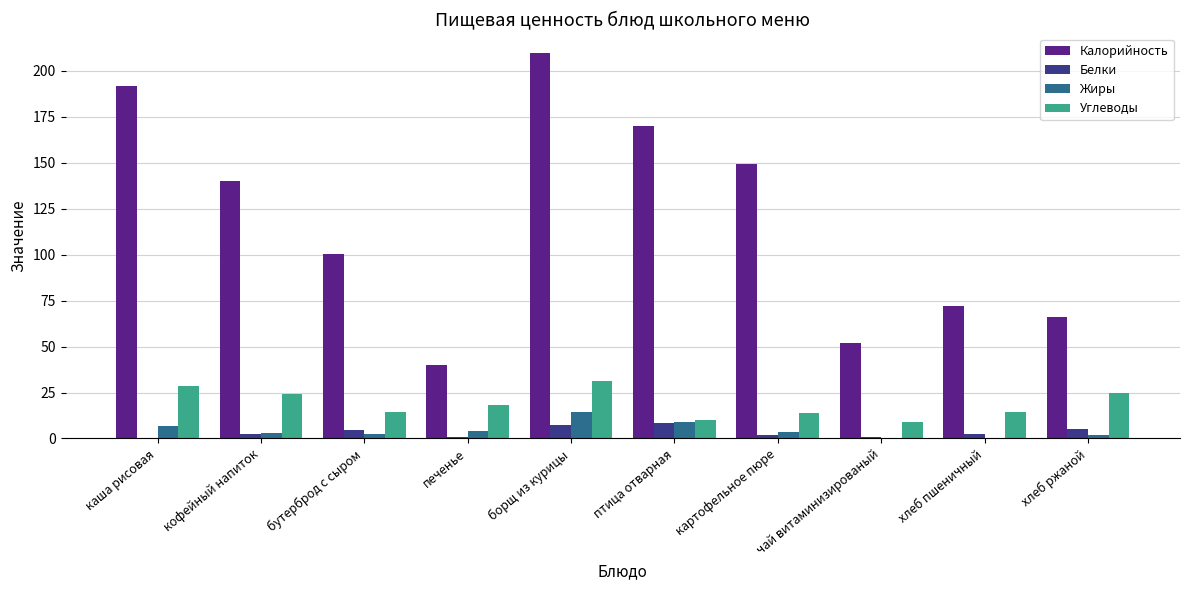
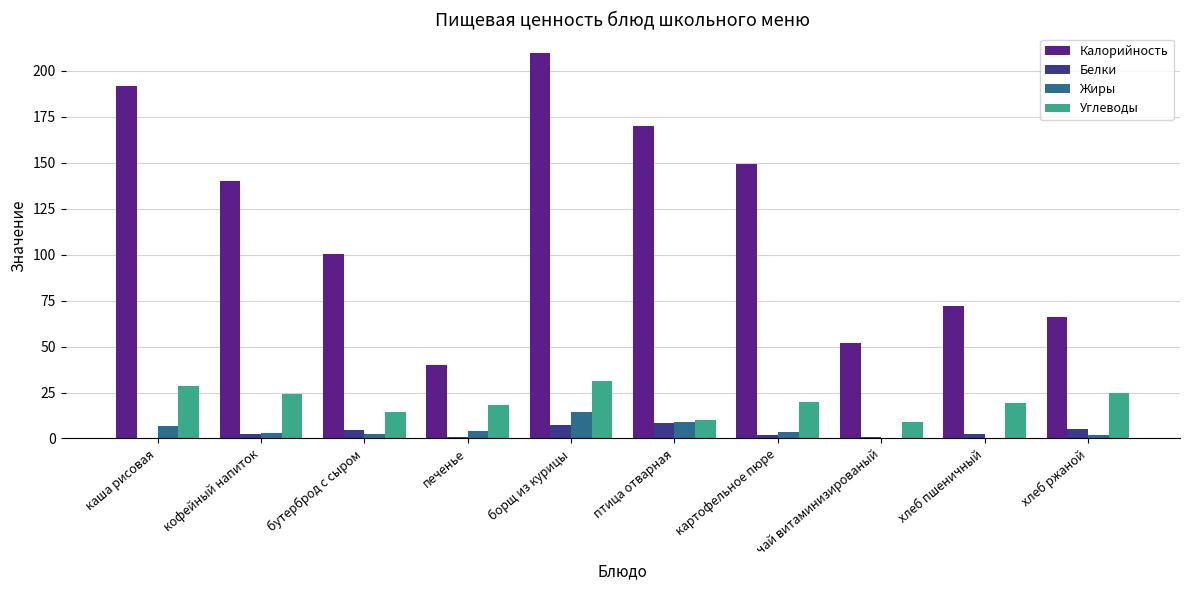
  {
    "Углеводы": {
      "каша рисовая": 29,
      "кофейный напиток": 24,
      "бутерброд с сыром": 14,
      "печенье": 18,
      "борщ из курицы": 31,
      "птица отварная": 10,
-     "картофельное пюре": 14,
+     "картофельное пюре": 20,
      "чай витаминизированый": 9,
-     "хлеб пшеничный": 14,
+     "хлеб пшеничный": 19,
      "хлеб ржаной": 25
    }
  }
